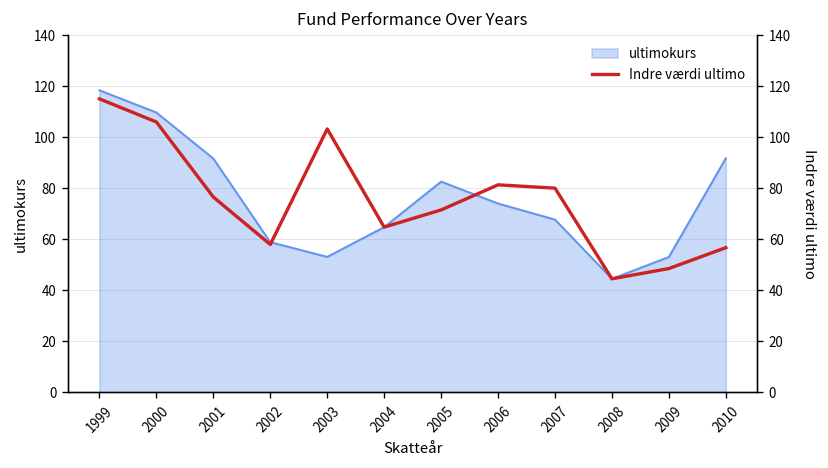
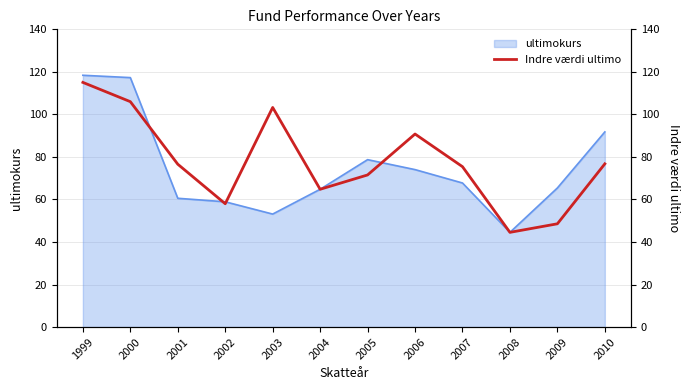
  {
    "ultimokurs": {
      "1999": 118,
-     "2000": 110,
-     "2001": 92,
+     "2000": 117,
+     "2001": 61,
      "2002": 59,
      "2003": 53,
      "2004": 65,
-     "2005": 83,
+     "2005": 79,
      "2006": 74,
      "2007": 68,
      "2008": 45,
-     "2009": 53,
+     "2009": 65,
      "2010": 92
    },
    "Indre værdi ultimo": {
      "1999": 115,
      "2000": 106,
      "2001": 77,
      "2002": 58,
      "2003": 103,
      "2004": 65,
      "2005": 72,
-     "2006": 81,
-     "2007": 80,
+     "2006": 91,
+     "2007": 75,
      "2008": 45,
      "2009": 49,
-     "2010": 57
+     "2010": 77
    }
  }
